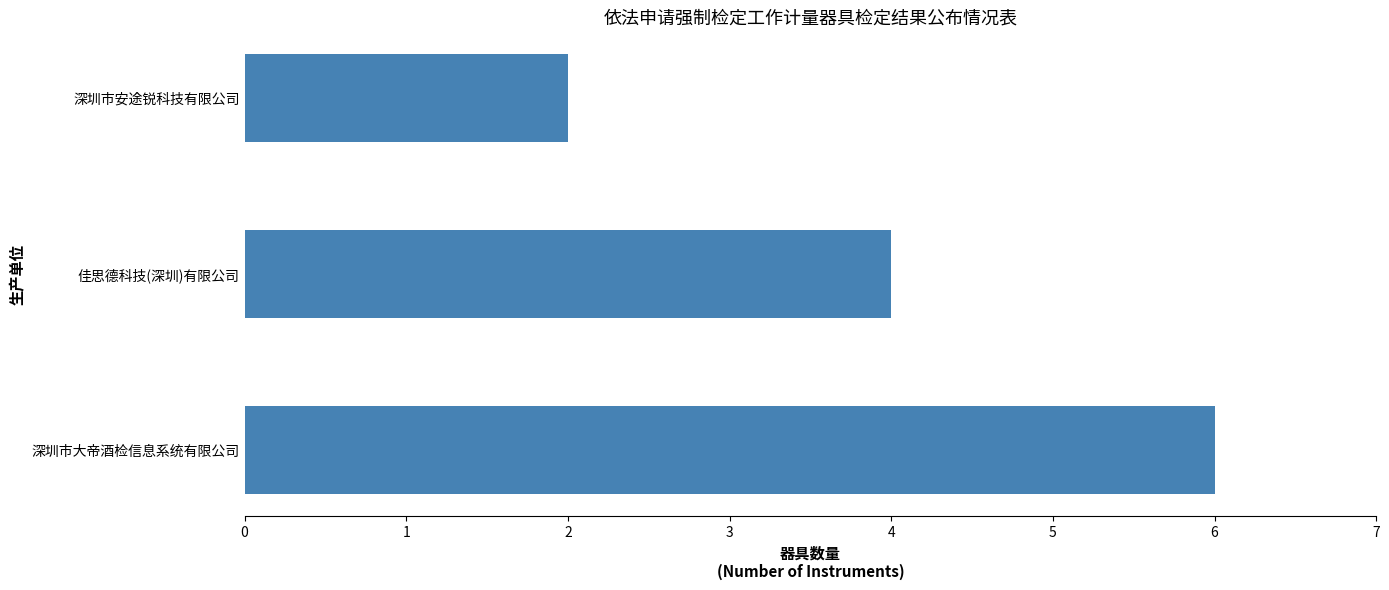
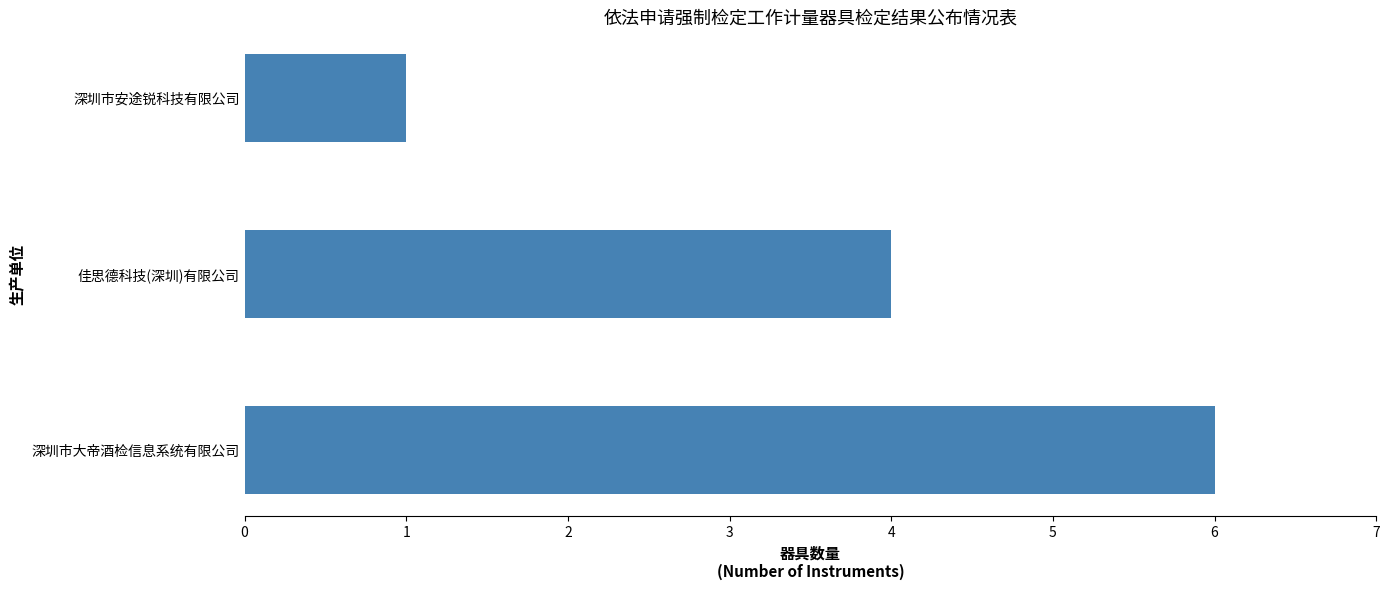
  {
-   "深圳市安途锐科技有限公司": 2,
+   "深圳市安途锐科技有限公司": 1,
    "佳思德科技(深圳)有限公司": 4,
    "深圳市大帝酒检信息系统有限公司": 6
  }
